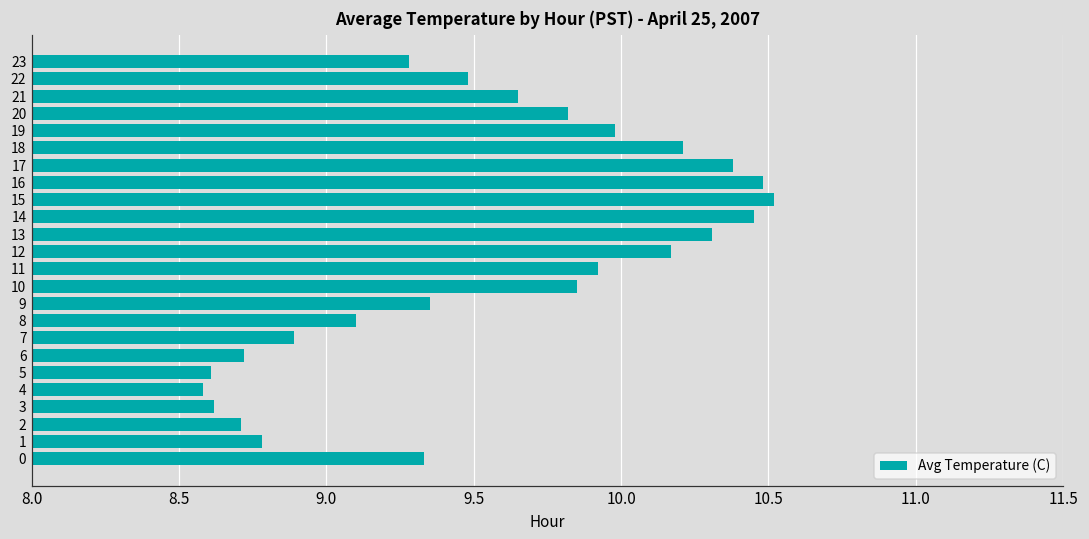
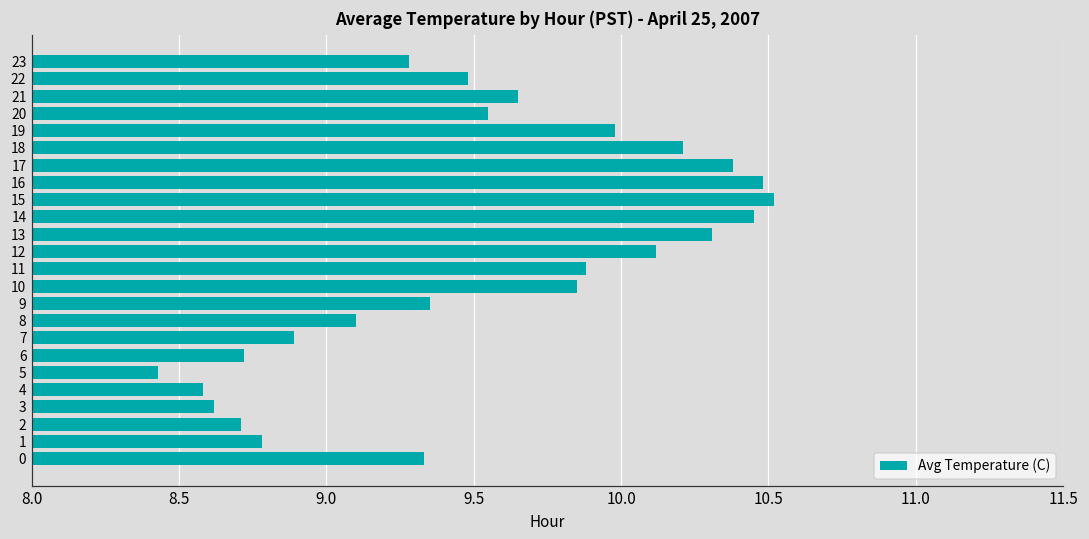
  {
    "23": 9.28,
    "22": 9.48,
    "21": 9.65,
-   "20": 9.82,
+   "20": 9.55,
    "19": 9.98,
    "18": 10.21,
    "17": 10.38,
    "16": 10.48,
    "15": 10.52,
    "14": 10.45,
    "13": 10.31,
-   "12": 10.17,
-   "11": 9.92,
+   "12": 10.12,
+   "11": 9.88,
    "10": 9.85,
    "9": 9.35,
    "8": 9.10,
    "7": 8.89,
    "6": 8.72,
-   "5": 8.61,
+   "5": 8.43,
    "4": 8.58,
    "3": 8.62,
    "2": 8.71,
    "1": 8.78,
    "0": 9.33
  }
